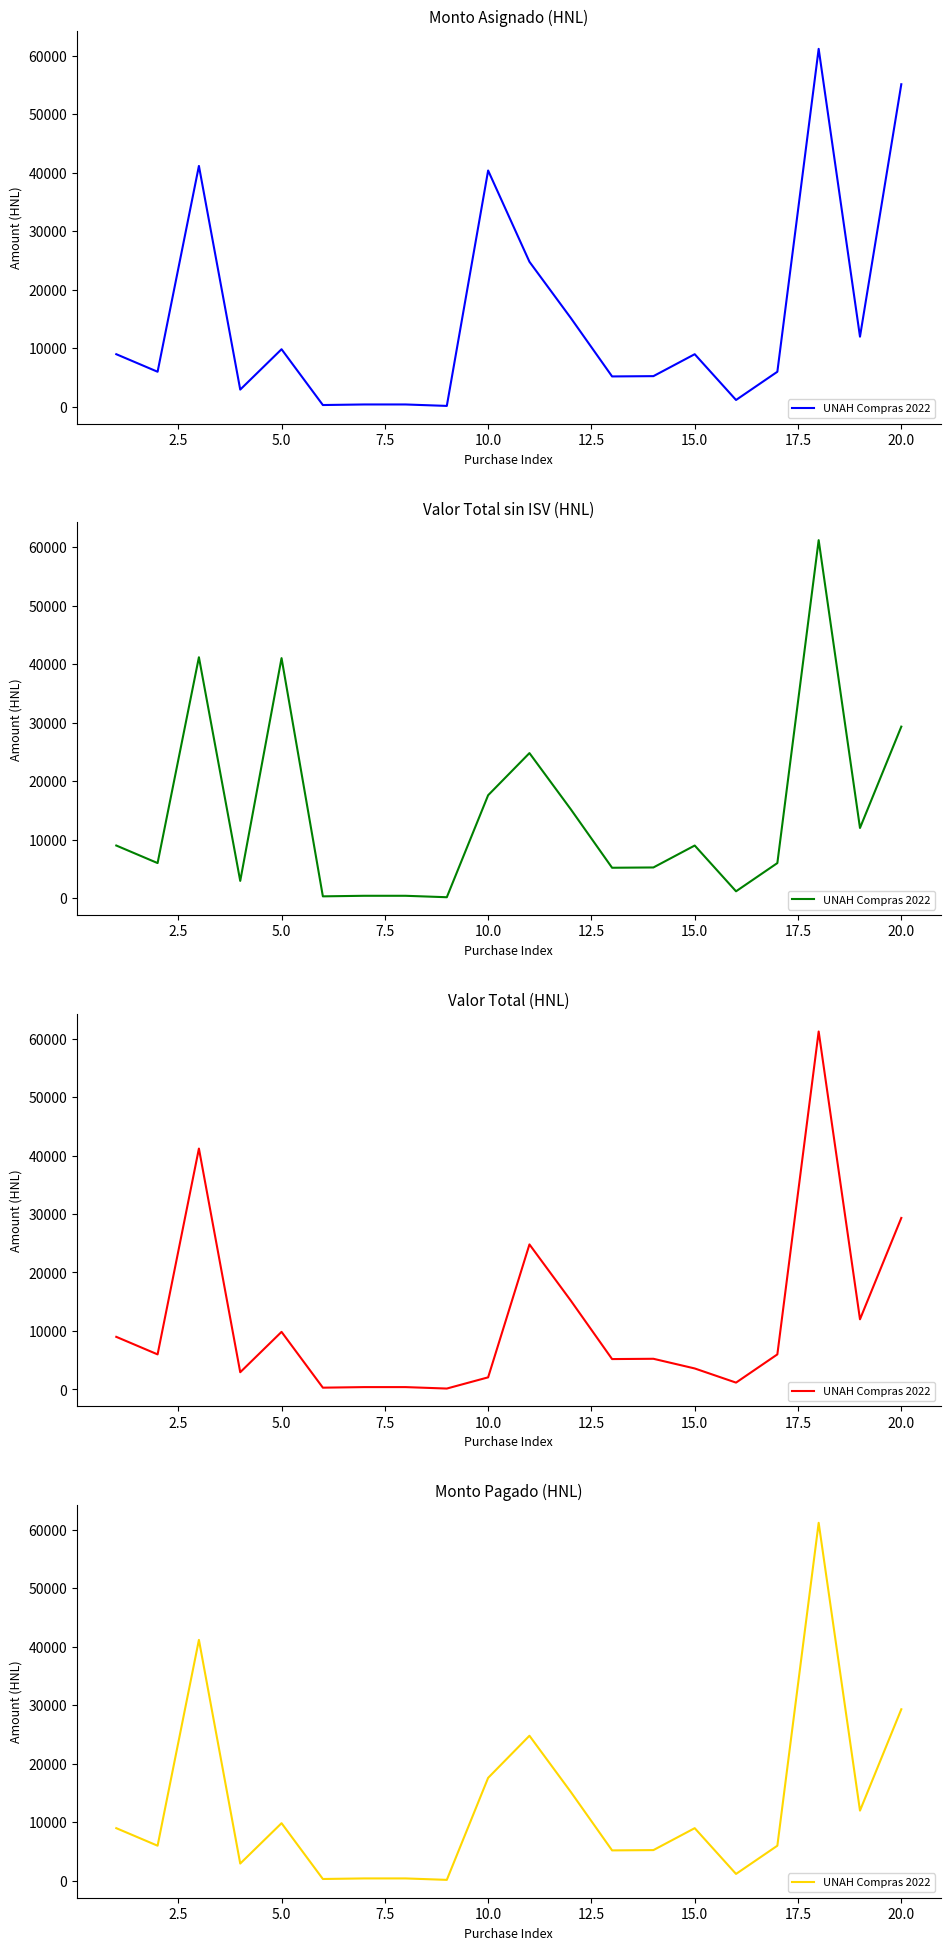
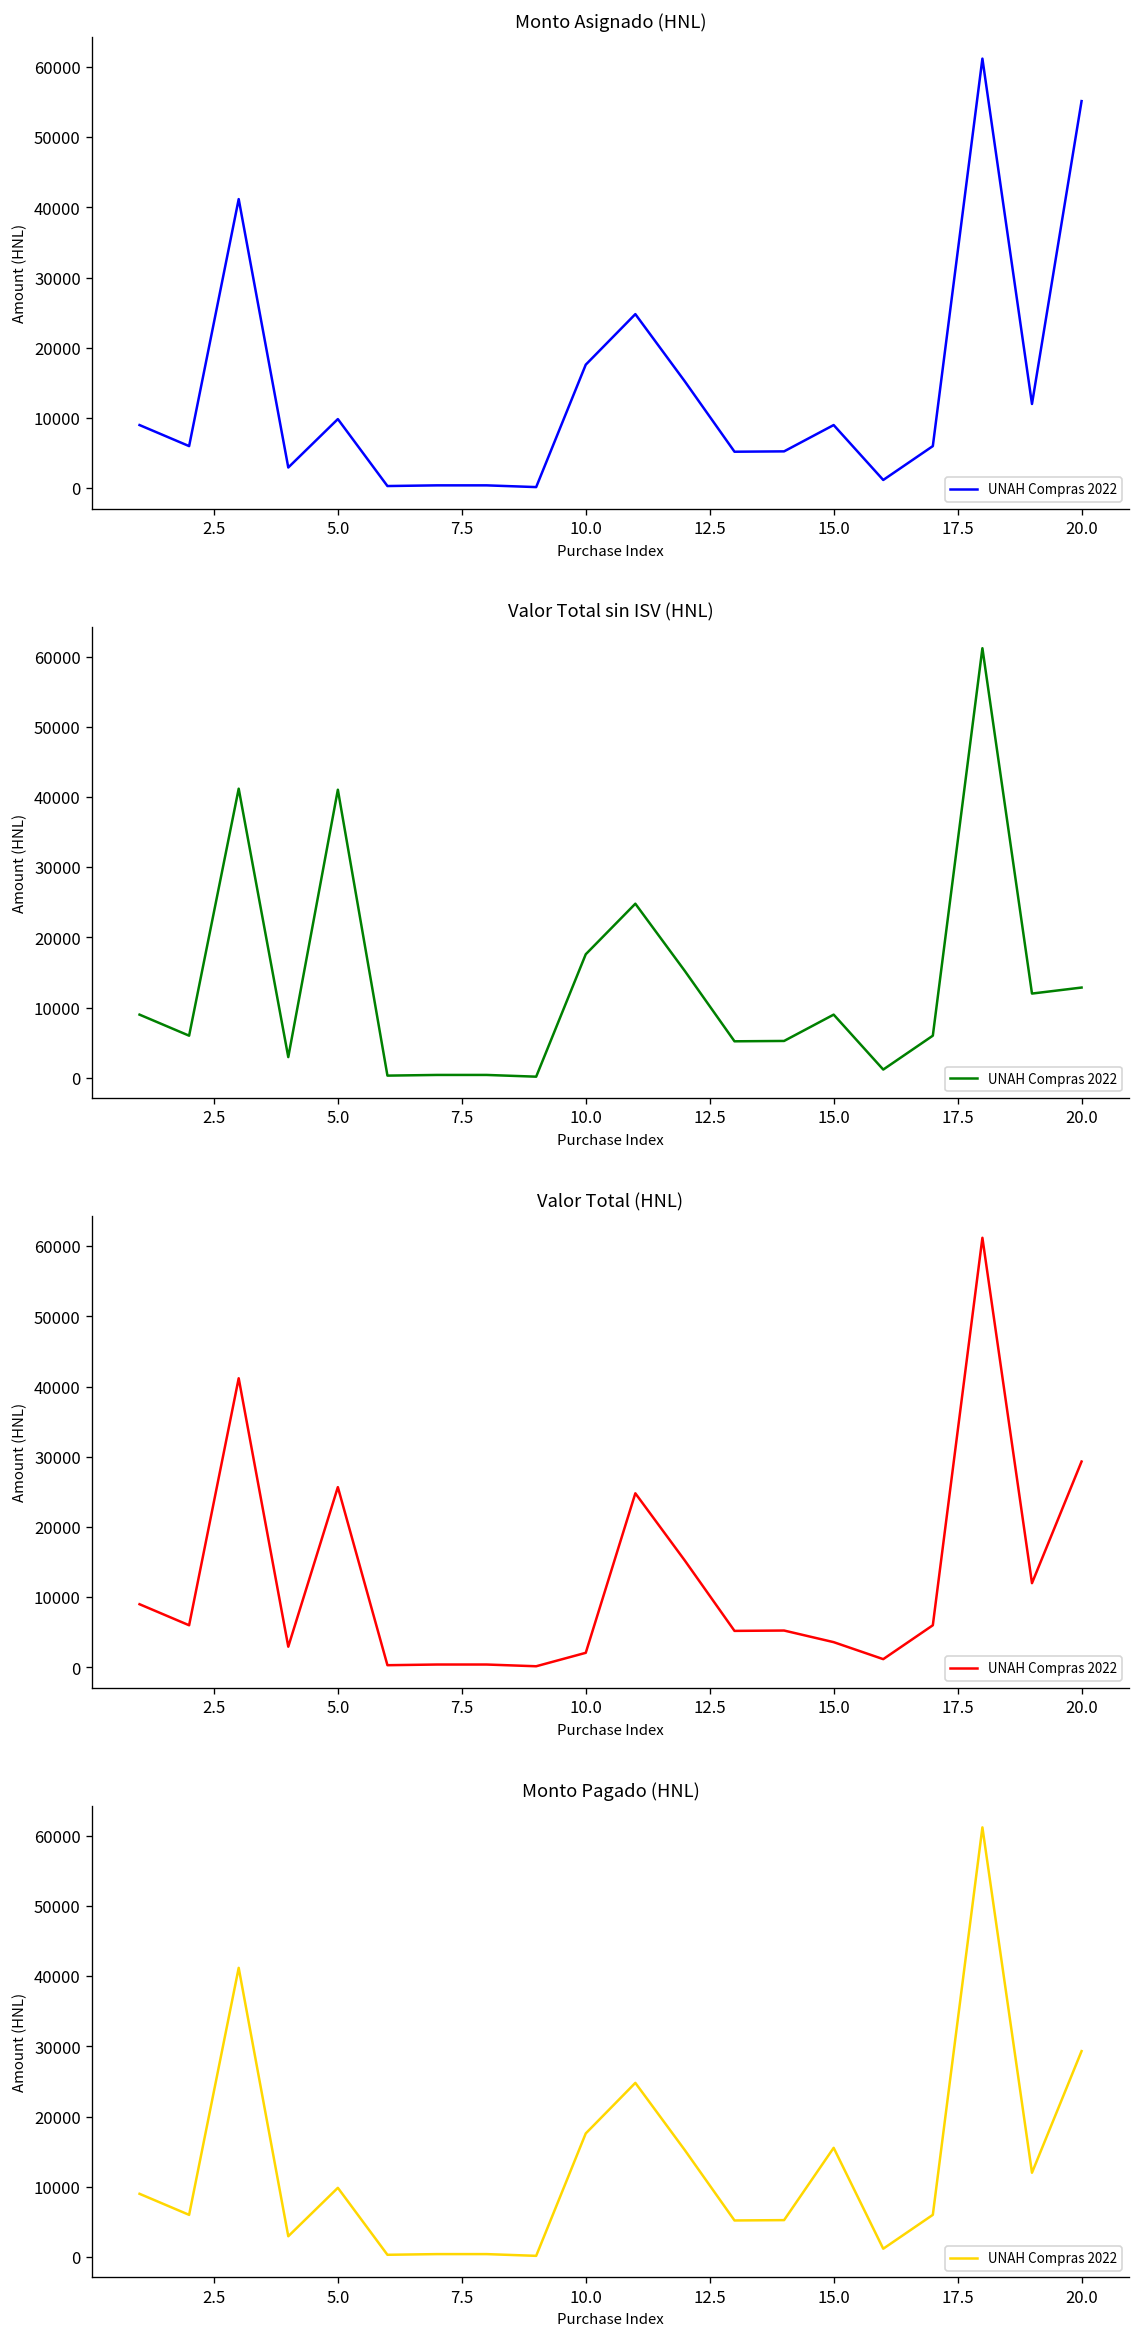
  {
    "Monto Asignado (HNL)": {
      "5.0": 10000,
-     "10.0": 40000,
+     "10.0": 18000,
      "15.0": 9000,
      "20.0": 55000
    },
    "Valor Total sin ISV (HNL)": {
      "5.0": 41000,
      "10.0": 18000,
      "15.0": 9000,
-     "20.0": 29000
+     "20.0": 13000
    },
    "Valor Total (HNL)": {
-     "5.0": 10000,
+     "5.0": 26000,
      "10.0": 2000,
      "15.0": 4000,
      "20.0": 29000
    },
    "Monto Pagado (HNL)": {
      "5.0": 10000,
      "10.0": 18000,
-     "15.0": 9000,
+     "15.0": 16000,
      "20.0": 29000
    }
  }
